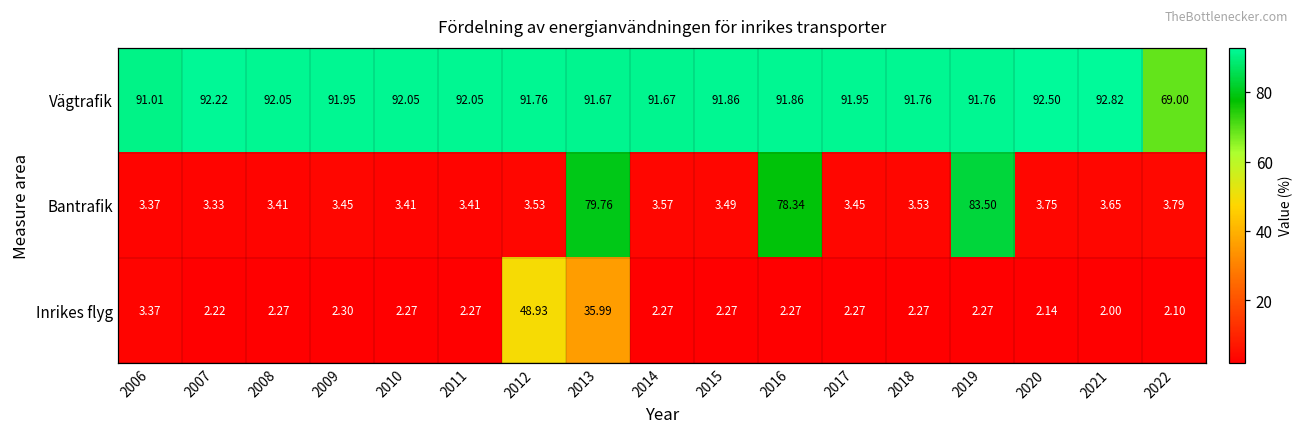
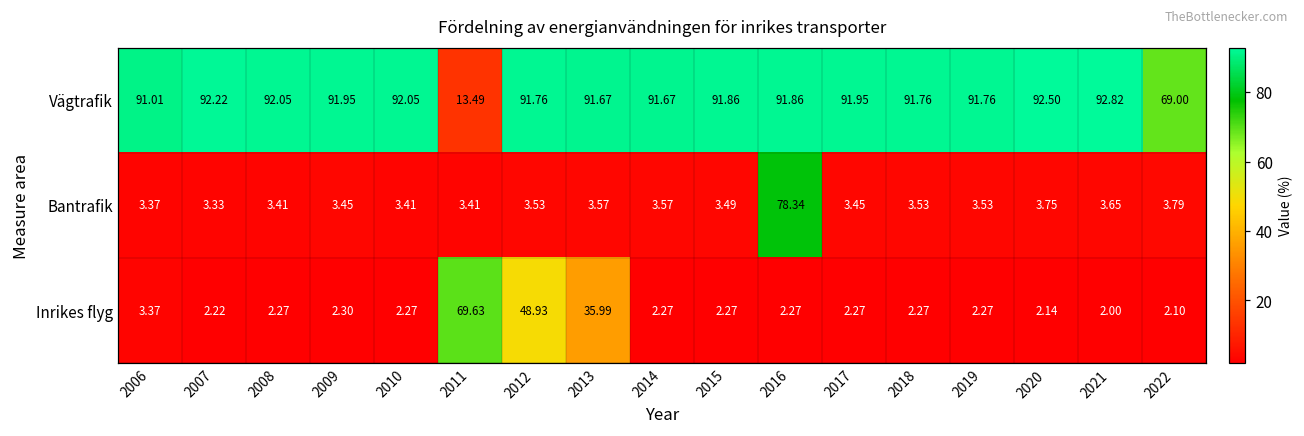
  {
    "Vägtrafik": {
      "2006": 91.01,
      "2007": 92.22,
      "2008": 92.05,
      "2009": 91.95,
      "2010": 92.05,
-     "2011": 92.05,
+     "2011": 13.49,
      "2012": 91.76,
      "2013": 91.67,
      "2014": 91.67,
      "2015": 91.86,
      "2016": 91.86,
      "2017": 91.95,
      "2018": 91.76,
      "2019": 91.76,
      "2020": 92.50,
      "2021": 92.82,
      "2022": 69.00
    },
    "Bantrafik": {
      "2006": 3.37,
      "2007": 3.33,
      "2008": 3.41,
      "2009": 3.45,
      "2010": 3.41,
      "2011": 3.41,
      "2012": 3.53,
-     "2013": 79.76,
+     "2013": 3.57,
      "2014": 3.57,
      "2015": 3.49,
      "2016": 78.34,
      "2017": 3.45,
      "2018": 3.53,
-     "2019": 83.50,
+     "2019": 3.53,
      "2020": 3.75,
      "2021": 3.65,
      "2022": 3.79
    },
    "Inrikes flyg": {
      "2006": 3.37,
      "2007": 2.22,
      "2008": 2.27,
      "2009": 2.30,
      "2010": 2.27,
-     "2011": 2.27,
+     "2011": 69.63,
      "2012": 48.93,
      "2013": 35.99,
      "2014": 2.27,
      "2015": 2.27,
      "2016": 2.27,
      "2017": 2.27,
      "2018": 2.27,
      "2019": 2.27,
      "2020": 2.14,
      "2021": 2.00,
      "2022": 2.10
    }
  }
